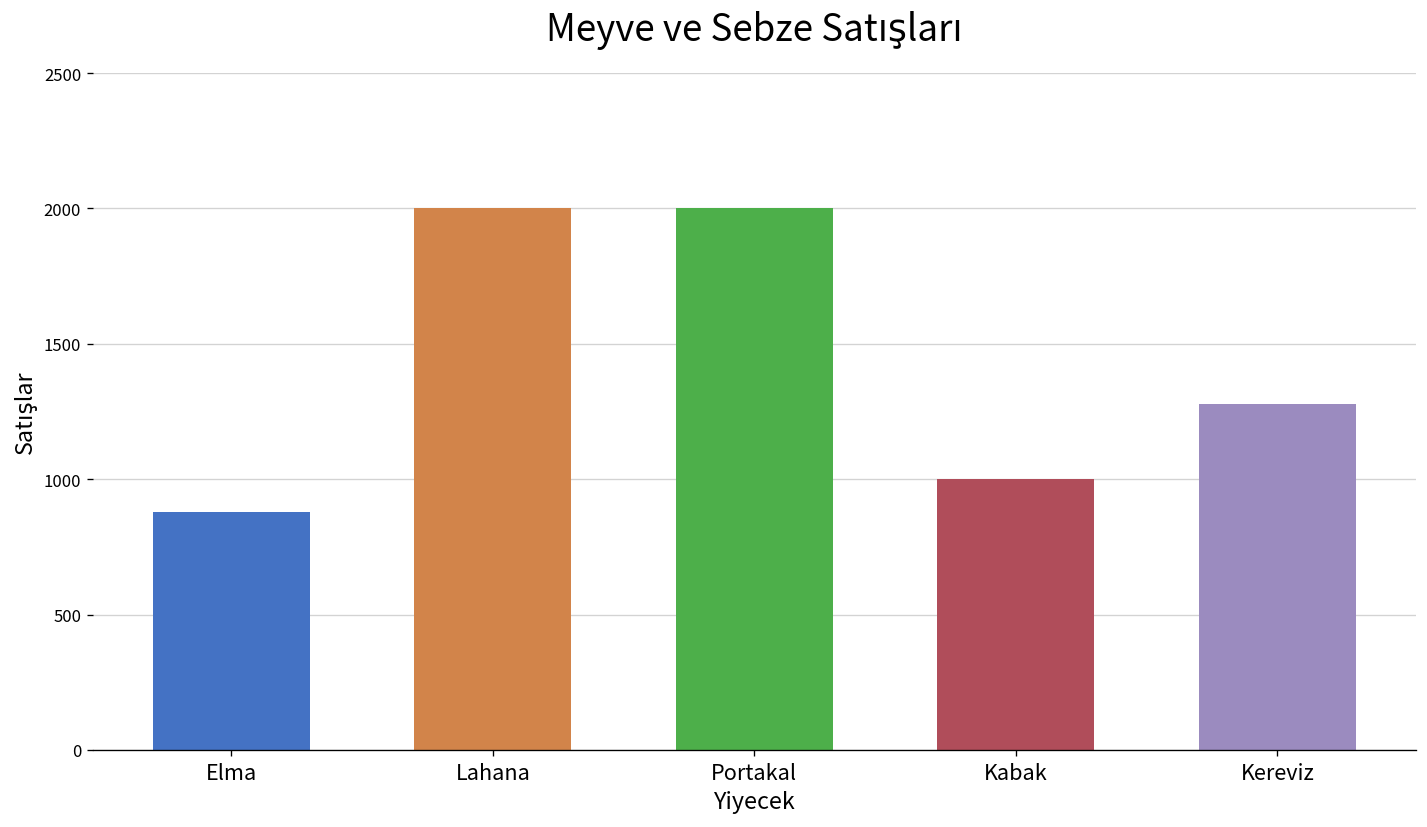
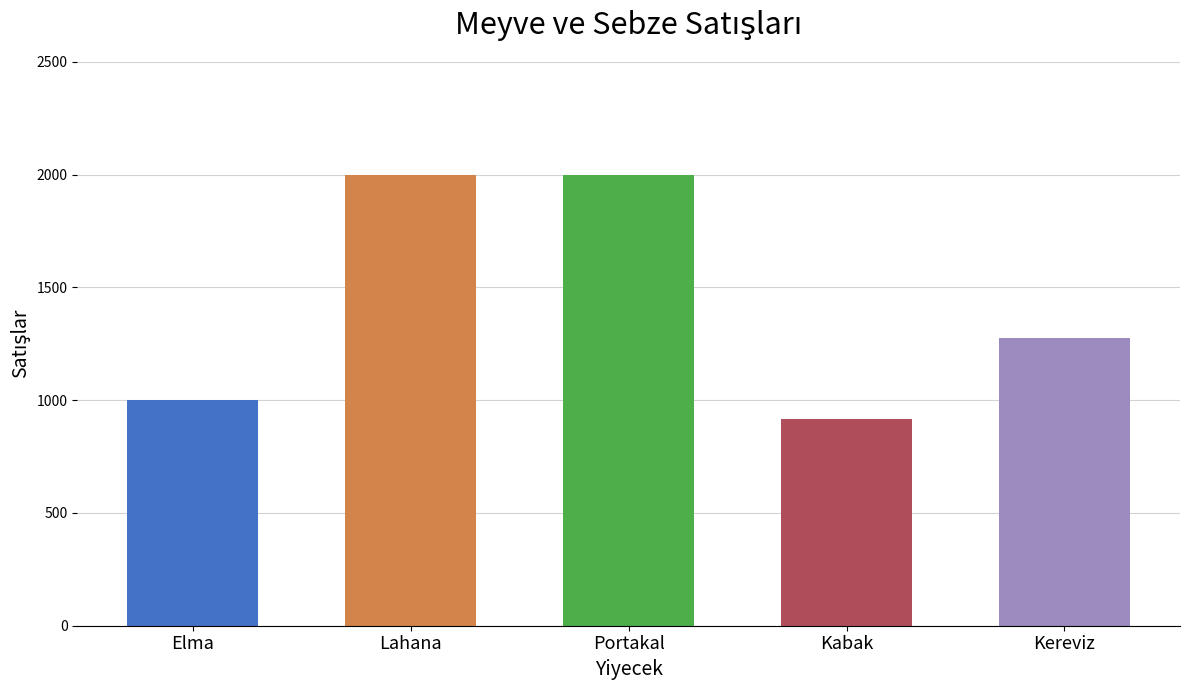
  {
-   "Elma": 880,
+   "Elma": 1000,
    "Lahana": 2000,
    "Portakal": 2000,
-   "Kabak": 1000,
+   "Kabak": 920,
    "Kereviz": 1280
  }
